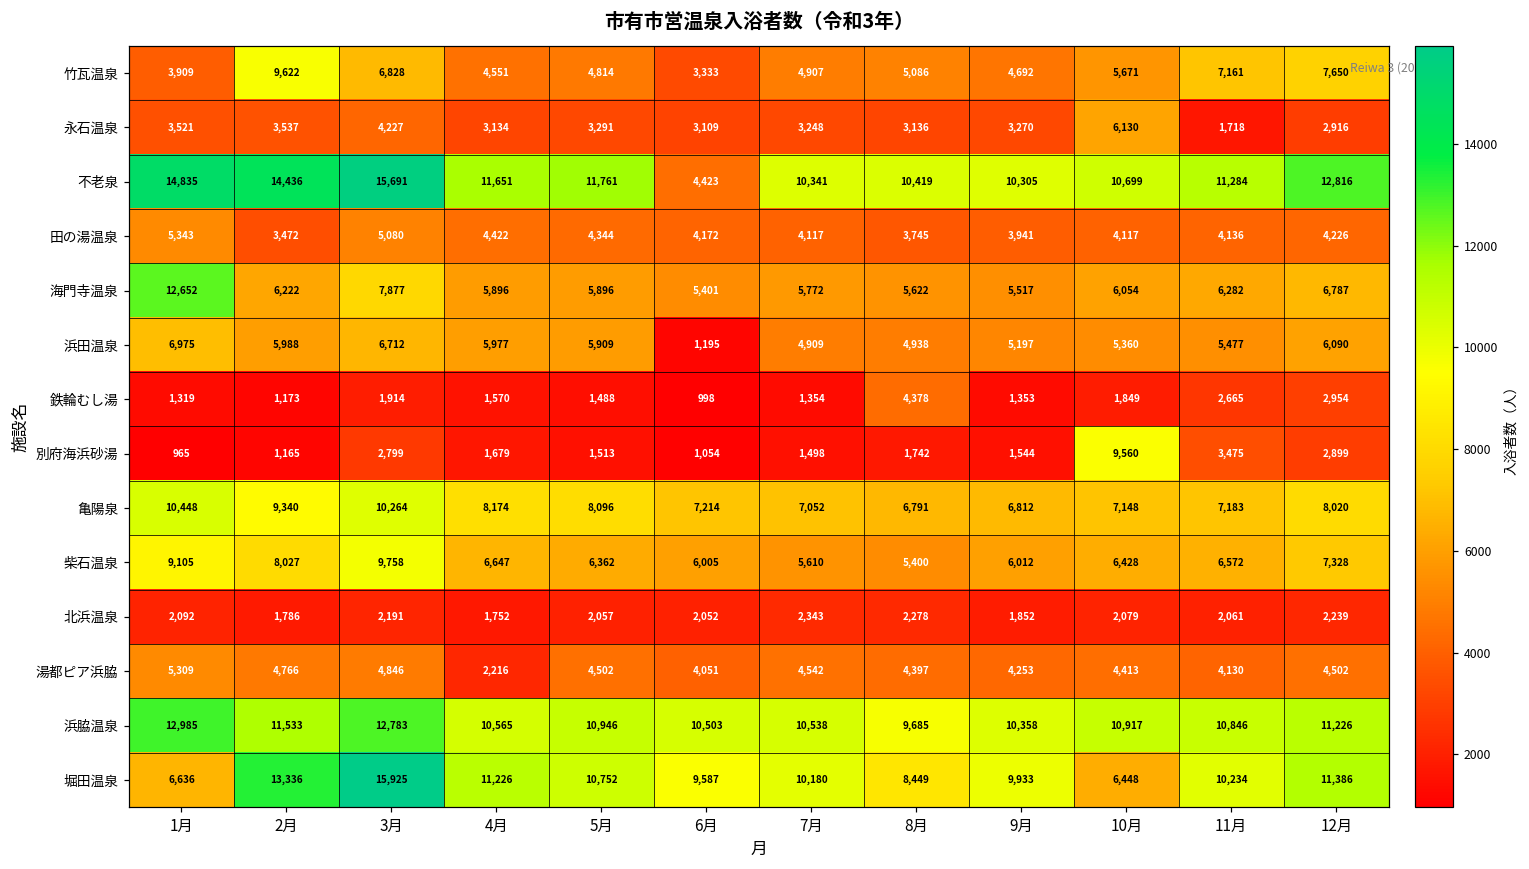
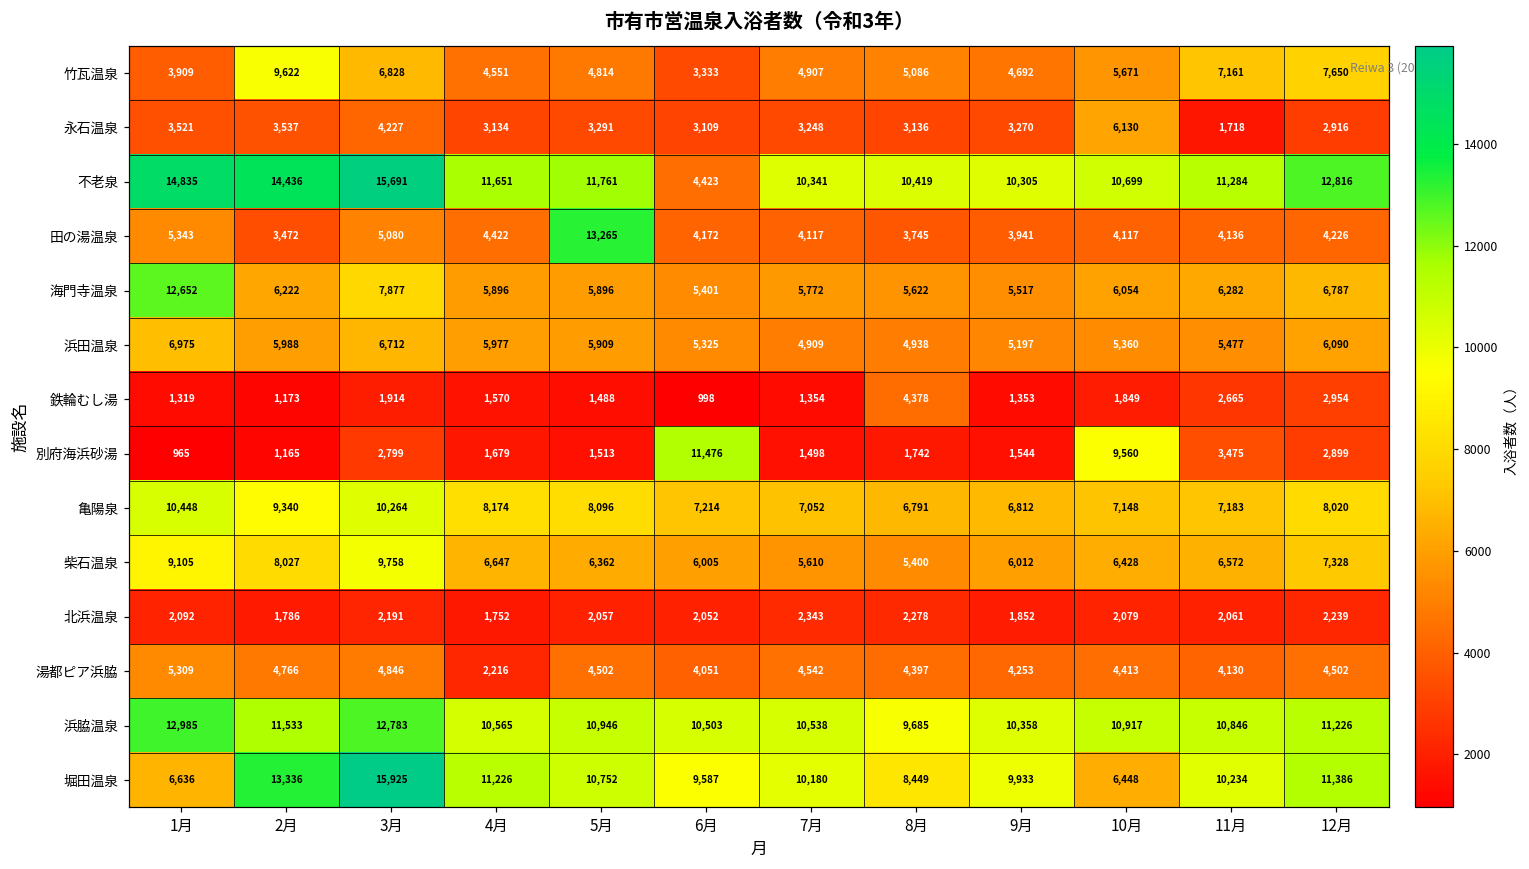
  {
    "竹瓦温泉": {
      "1月": "3,909",
      "2月": "9,622",
      "3月": "6,828",
      "4月": "4,551",
      "5月": "4,814",
      "6月": "3,333",
      "7月": "4,907",
      "8月": "5,086",
      "9月": "4,692",
      "10月": "5,671",
      "11月": "7,161",
      "12月": "7,650"
    },
    "永石温泉": {
      "1月": "3,521",
      "2月": "3,537",
      "3月": "4,227",
      "4月": "3,134",
      "5月": "3,291",
      "6月": "3,109",
      "7月": "3,248",
      "8月": "3,136",
      "9月": "3,270",
      "10月": "6,130",
      "11月": "1,718",
      "12月": "2,916"
    },
    "不老泉": {
      "1月": "14,835",
      "2月": "14,436",
      "3月": "15,691",
      "4月": "11,651",
      "5月": "11,761",
      "6月": "4,423",
      "7月": "10,341",
      "8月": "10,419",
      "9月": "10,305",
      "10月": "10,699",
      "11月": "11,284",
      "12月": "12,816"
    },
    "田の湯温泉": {
      "1月": "5,343",
      "2月": "3,472",
      "3月": "5,080",
      "4月": "4,422",
-     "5月": "4,344",
+     "5月": "13,265",
      "6月": "4,172",
      "7月": "4,117",
      "8月": "3,745",
      "9月": "3,941",
      "10月": "4,117",
      "11月": "4,136",
      "12月": "4,226"
    },
    "海門寺温泉": {
      "1月": "12,652",
      "2月": "6,222",
      "3月": "7,877",
      "4月": "5,896",
      "5月": "5,896",
      "6月": "5,401",
      "7月": "5,772",
      "8月": "5,622",
      "9月": "5,517",
      "10月": "6,054",
      "11月": "6,282",
      "12月": "6,787"
    },
    "浜田温泉": {
      "1月": "6,975",
      "2月": "5,988",
      "3月": "6,712",
      "4月": "5,977",
      "5月": "5,909",
-     "6月": "1,195",
+     "6月": "5,325",
      "7月": "4,909",
      "8月": "4,938",
      "9月": "5,197",
      "10月": "5,360",
      "11月": "5,477",
      "12月": "6,090"
    },
    "鉄輪むし湯": {
      "1月": "1,319",
      "2月": "1,173",
      "3月": "1,914",
      "4月": "1,570",
      "5月": "1,488",
      "6月": "998",
      "7月": "1,354",
      "8月": "4,378",
      "9月": "1,353",
      "10月": "1,849",
      "11月": "2,665",
      "12月": "2,954"
    },
    "別府海浜砂湯": {
      "1月": "965",
      "2月": "1,165",
      "3月": "2,799",
      "4月": "1,679",
      "5月": "1,513",
-     "6月": "1,054",
+     "6月": "11,476",
      "7月": "1,498",
      "8月": "1,742",
      "9月": "1,544",
      "10月": "9,560",
      "11月": "3,475",
      "12月": "2,899"
    },
    "亀陽泉": {
      "1月": "10,448",
      "2月": "9,340",
      "3月": "10,264",
      "4月": "8,174",
      "5月": "8,096",
      "6月": "7,214",
      "7月": "7,052",
      "8月": "6,791",
      "9月": "6,812",
      "10月": "7,148",
      "11月": "7,183",
      "12月": "8,020"
    },
    "柴石温泉": {
      "1月": "9,105",
      "2月": "8,027",
      "3月": "9,758",
      "4月": "6,647",
      "5月": "6,362",
      "6月": "6,005",
      "7月": "5,610",
      "8月": "5,400",
      "9月": "6,012",
      "10月": "6,428",
      "11月": "6,572",
      "12月": "7,328"
    },
    "北浜温泉": {
      "1月": "2,092",
      "2月": "1,786",
      "3月": "2,191",
      "4月": "1,752",
      "5月": "2,057",
      "6月": "2,052",
      "7月": "2,343",
      "8月": "2,278",
      "9月": "1,852",
      "10月": "2,079",
      "11月": "2,061",
      "12月": "2,239"
    },
    "湯都ピア浜脇": {
      "1月": "5,309",
      "2月": "4,766",
      "3月": "4,846",
      "4月": "2,216",
      "5月": "4,502",
      "6月": "4,051",
      "7月": "4,542",
      "8月": "4,397",
      "9月": "4,253",
      "10月": "4,413",
      "11月": "4,130",
      "12月": "4,502"
    },
    "浜脇温泉": {
      "1月": "12,985",
      "2月": "11,533",
      "3月": "12,783",
      "4月": "10,565",
      "5月": "10,946",
      "6月": "10,503",
      "7月": "10,538",
      "8月": "9,685",
      "9月": "10,358",
      "10月": "10,917",
      "11月": "10,846",
      "12月": "11,226"
    },
    "堀田温泉": {
      "1月": "6,636",
      "2月": "13,336",
      "3月": "15,925",
      "4月": "11,226",
      "5月": "10,752",
      "6月": "9,587",
      "7月": "10,180",
      "8月": "8,449",
      "9月": "9,933",
      "10月": "6,448",
      "11月": "10,234",
      "12月": "11,386"
    }
  }
